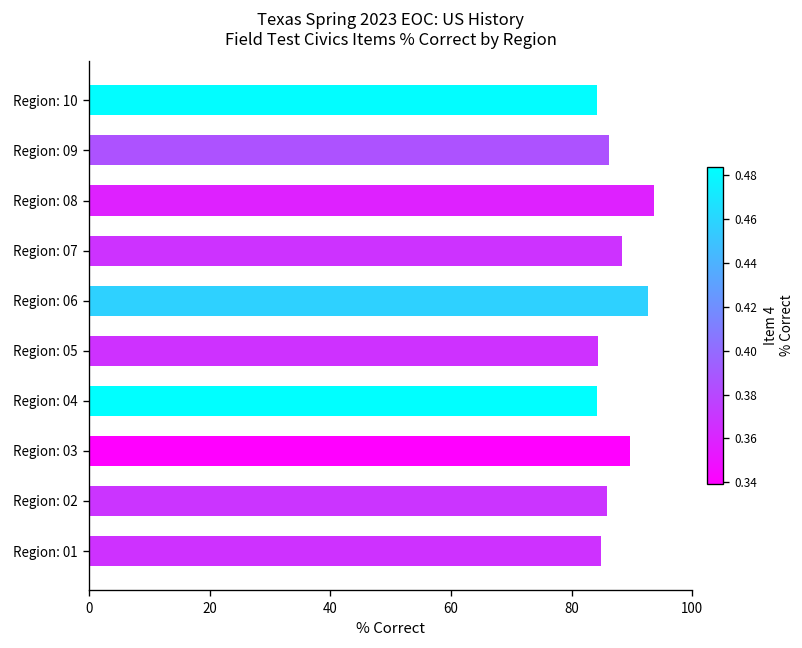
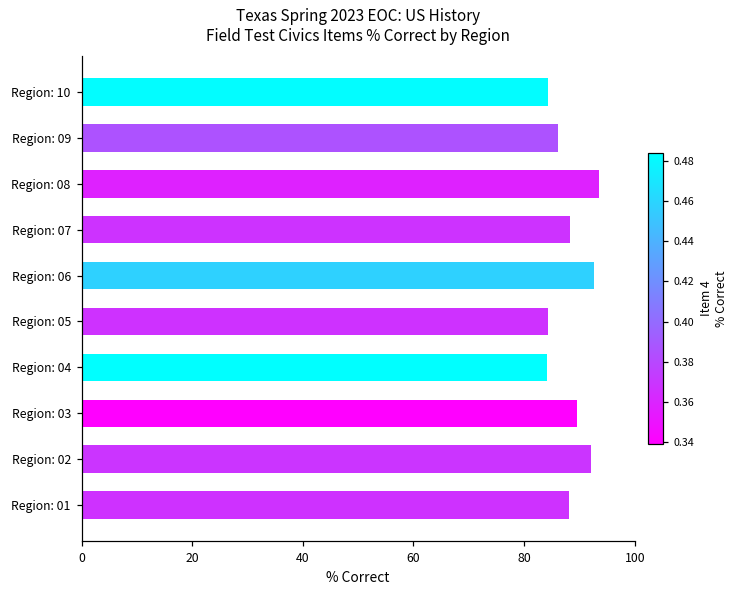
  {
    "Region: 10": 84,
    "Region: 09": 86,
    "Region: 08": 94,
    "Region: 07": 88,
    "Region: 06": 93,
    "Region: 05": 84,
    "Region: 04": 84,
    "Region: 03": 90,
-   "Region: 02": 86,
-   "Region: 01": 85
+   "Region: 02": 92,
+   "Region: 01": 88
  }
